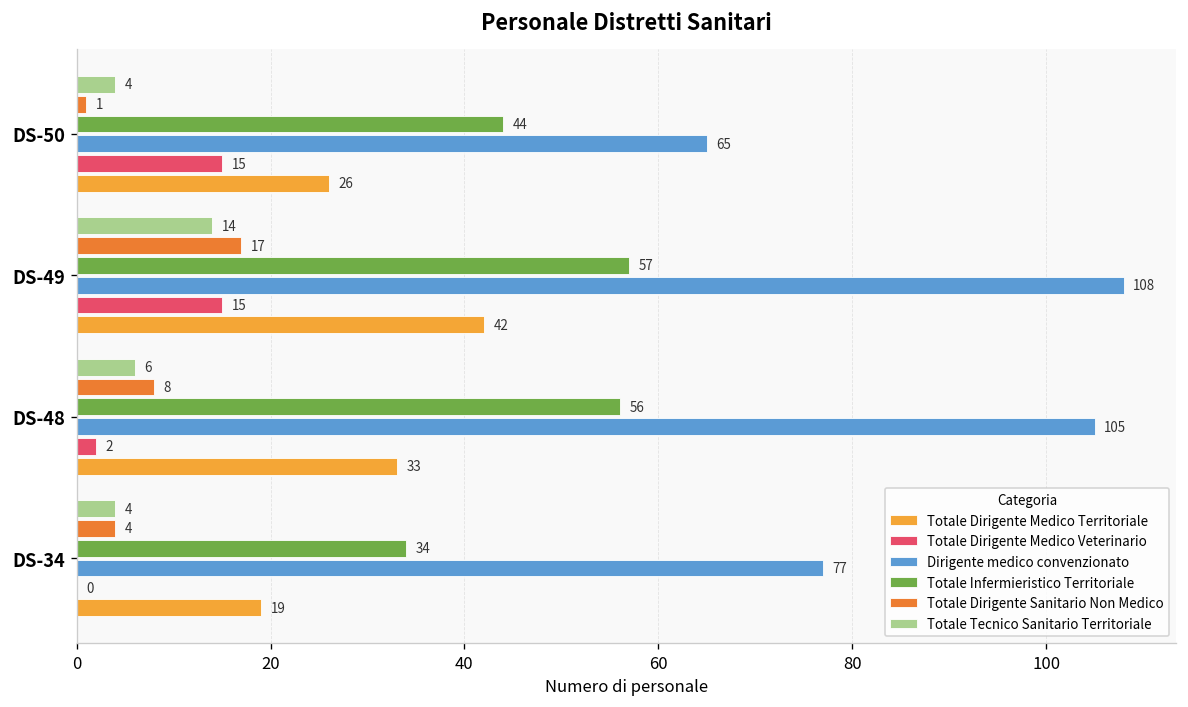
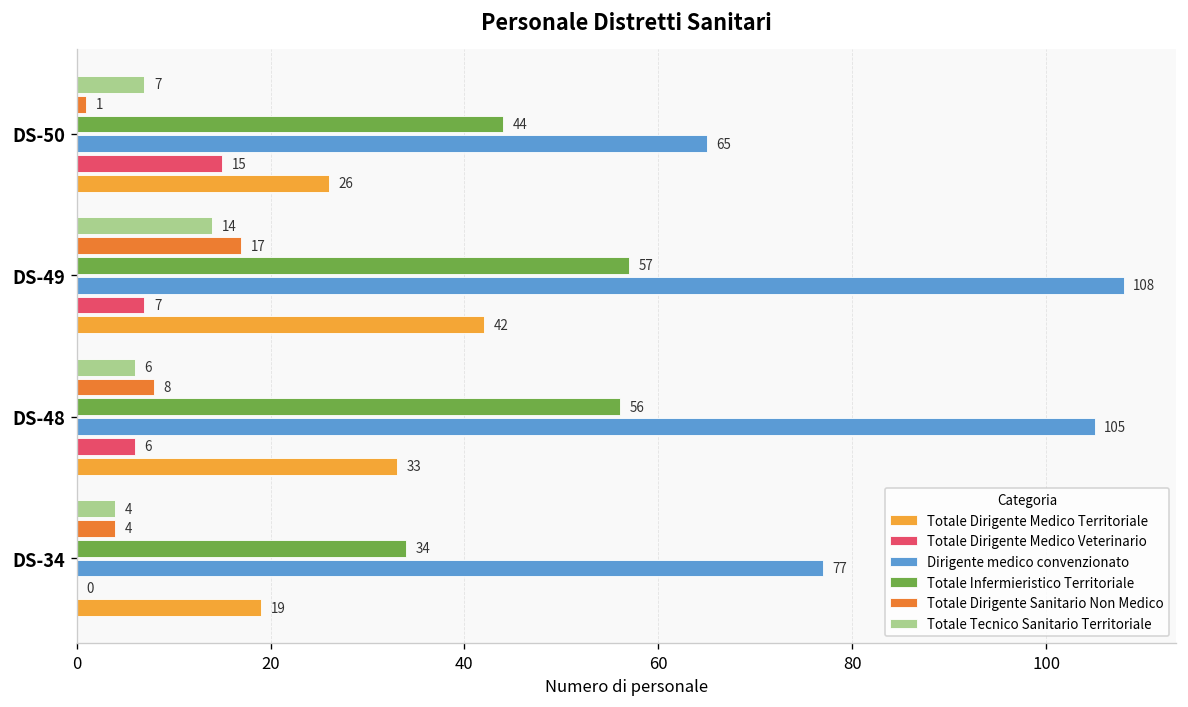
  {
    "Totale Dirigente Medico Veterinario": {
      "DS-50": 15,
-     "DS-49": 15,
-     "DS-48": 2,
+     "DS-49": 7,
+     "DS-48": 6,
      "DS-34": 0
    },
    "Dirigente medico convenzionato": {
      "DS-50": 65,
      "DS-49": 108,
      "DS-48": 105,
      "DS-34": 77
    },
    "Totale Infermieristico Territoriale": {
      "DS-50": 44,
      "DS-49": 57,
      "DS-48": 56,
      "DS-34": 34
    },
    "Totale Tecnico Sanitario Territoriale": {
-     "DS-50": 4,
+     "DS-50": 7,
      "DS-49": 14,
      "DS-48": 6,
      "DS-34": 4
    }
  }
